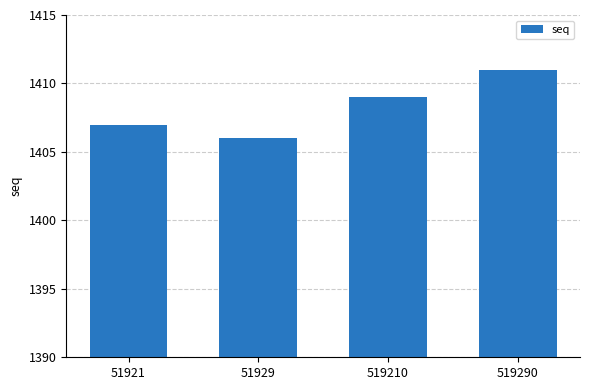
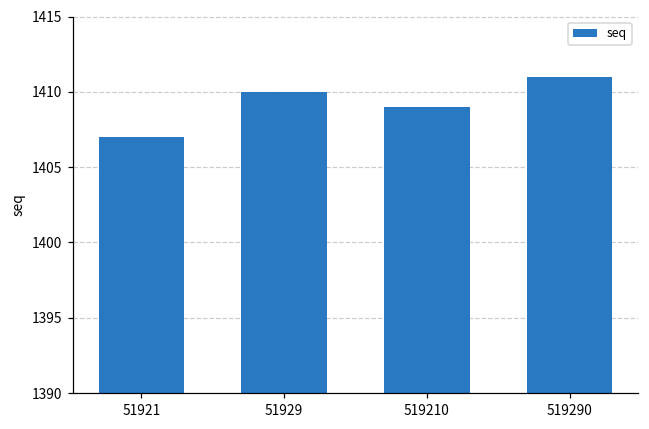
  {
    "51921": 1407,
-   "51929": 1406,
+   "51929": 1410,
    "519210": 1409,
    "519290": 1411
  }
